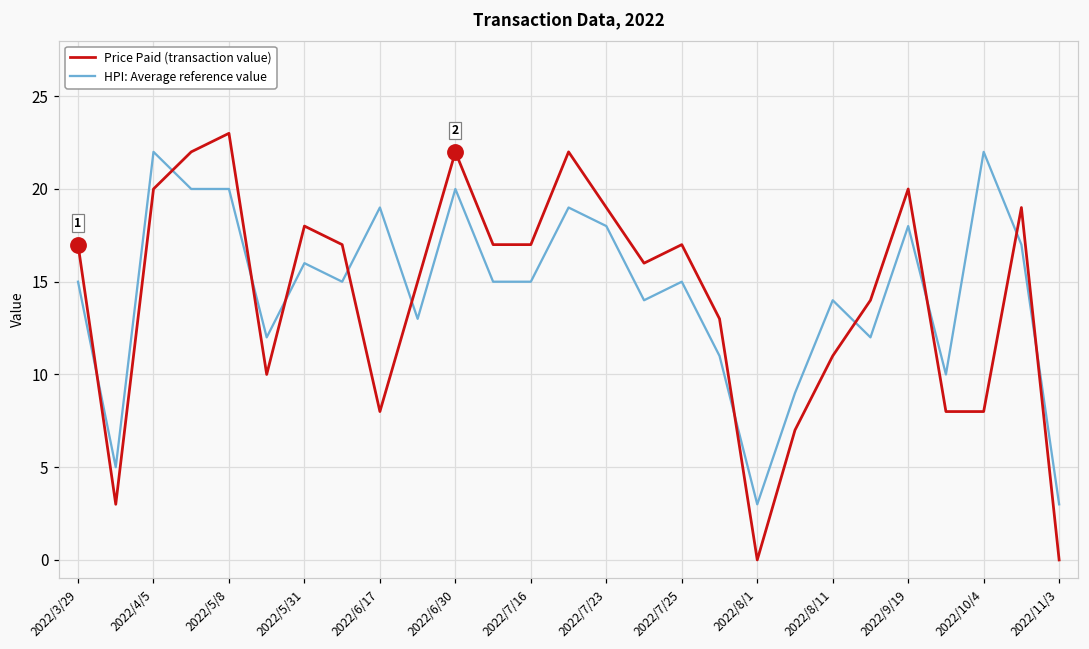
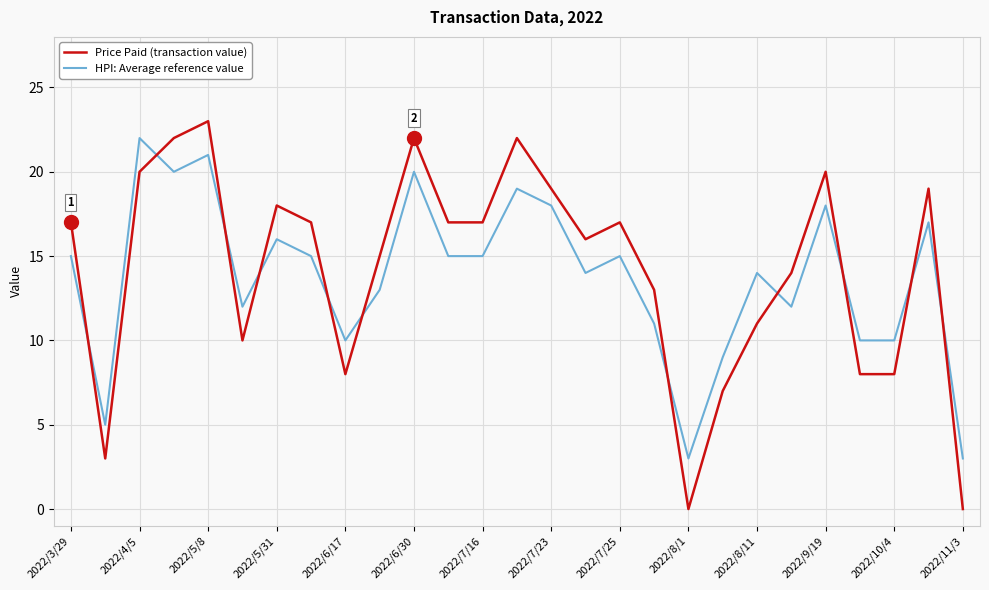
  {
    "HPI: Average reference value": {
      "2022/3/29": 15,
      "2022/4/5": 22,
-     "2022/5/8": 20,
-     "2022/6/17": 19,
+     "2022/5/8": 21,
+     "2022/6/17": 10,
      "2022/7/16": 15,
      "2022/7/23": 18,
      "2022/8/11": 14,
      "2022/9/19": 18,
-     "2022/10/4": 22,
+     "2022/10/4": 10,
      "2022/11/3": 3
    }
  }
